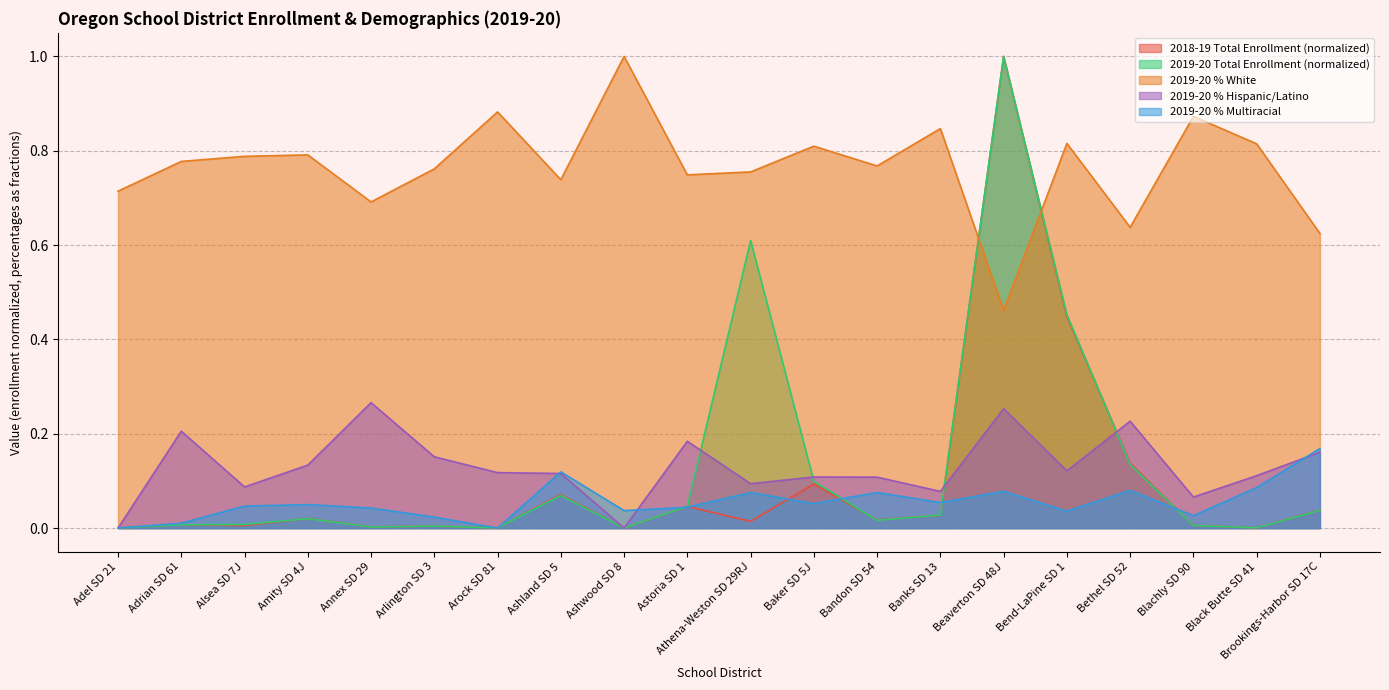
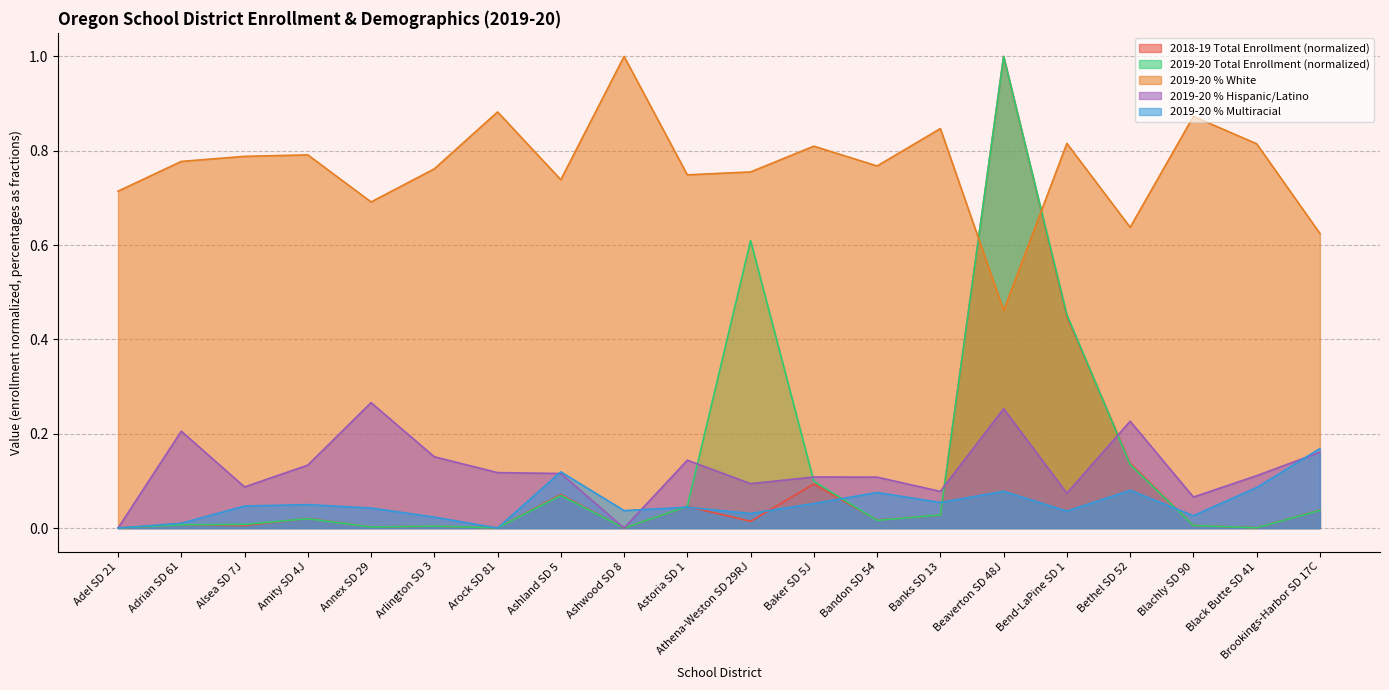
  {
    "2019-20 Total Enrollment (normalized)": {
      "Athena-Weston SD 29RJ": 0.61,
      "Baker SD 5J": 0.10
    },
    "2019-20 % Hispanic/Latino": {
      "Adrian SD 61": 0.21,
      "Alsea SD 7J": 0.09,
      "Amity SD 4J": 0.13,
      "Annex SD 29": 0.27,
      "Arlington SD 3": 0.15,
      "Arock SD 81": 0.12,
-     "Astoria SD 1": 0.18,
+     "Astoria SD 1": 0.14,
      "Athena-Weston SD 29RJ": 0.09,
      "Baker SD 5J": 0.11,
      "Bandon SD 54": 0.11,
      "Banks SD 13": 0.08,
      "Beaverton SD 48J": 0.25,
-     "Bend-LaPine SD 1": 0.12,
+     "Bend-LaPine SD 1": 0.07,
      "Bethel SD 52": 0.23,
      "Blachly SD 90": 0.07,
      "Black Butte SD 41": 0.11,
      "Brookings-Harbor SD 17C": 0.16
    },
    "2019-20 % Multiracial": {
      "Alsea SD 7J": 0.05,
      "Amity SD 4J": 0.05,
      "Annex SD 29": 0.04,
      "Arlington SD 3": 0.02,
      "Ashwood SD 8": 0.04,
-     "Athena-Weston SD 29RJ": 0.08,
+     "Athena-Weston SD 29RJ": 0.03,
      "Baker SD 5J": 0.05,
      "Bandon SD 54": 0.08,
      "Banks SD 13": 0.05,
      "Beaverton SD 48J": 0.08,
      "Bend-LaPine SD 1": 0.04,
      "Bethel SD 52": 0.08,
      "Blachly SD 90": 0.03,
      "Black Butte SD 41": 0.09,
      "Brookings-Harbor SD 17C": 0.17
    }
  }
